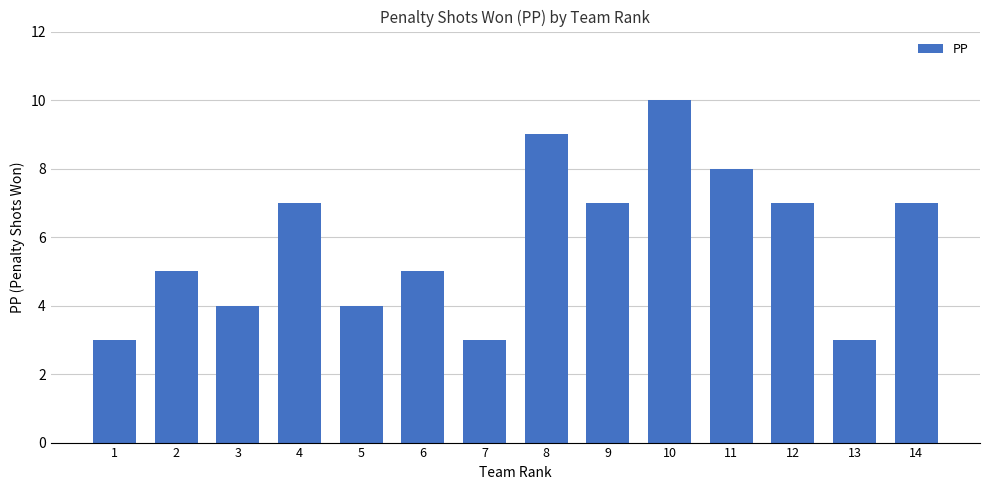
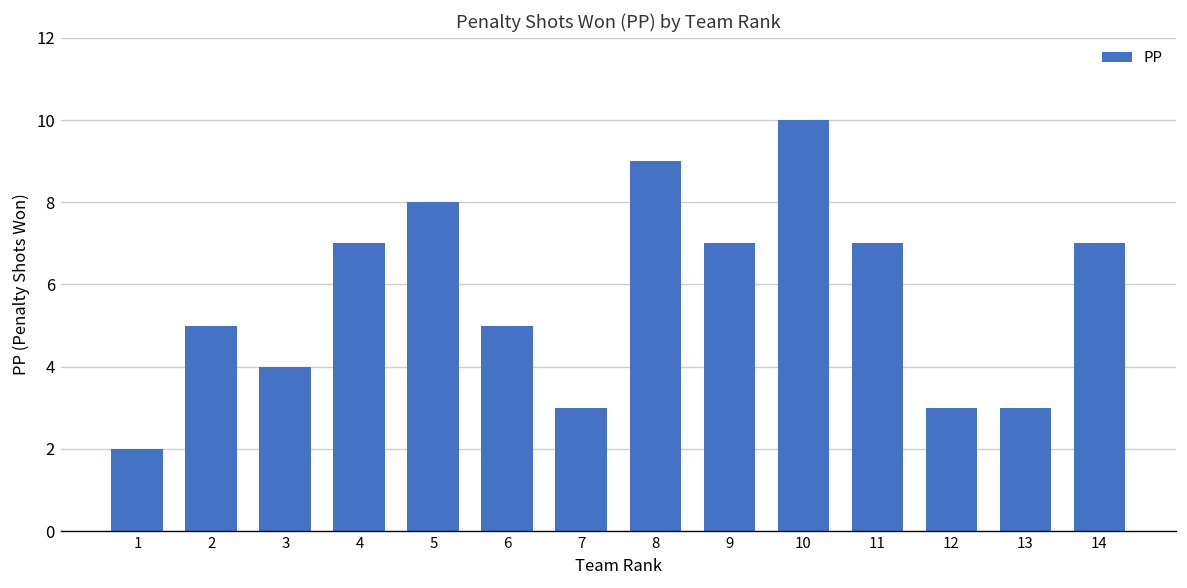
  {
-   "1": 3,
+   "1": 2,
    "2": 5,
    "3": 4,
    "4": 7,
-   "5": 4,
+   "5": 8,
    "6": 5,
    "7": 3,
    "8": 9,
    "9": 7,
    "10": 10,
-   "11": 8,
-   "12": 7,
+   "11": 7,
+   "12": 3,
    "13": 3,
    "14": 7
  }
